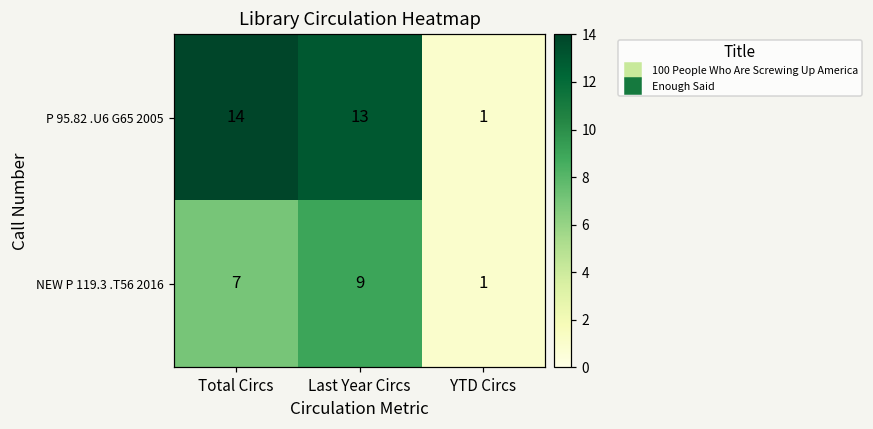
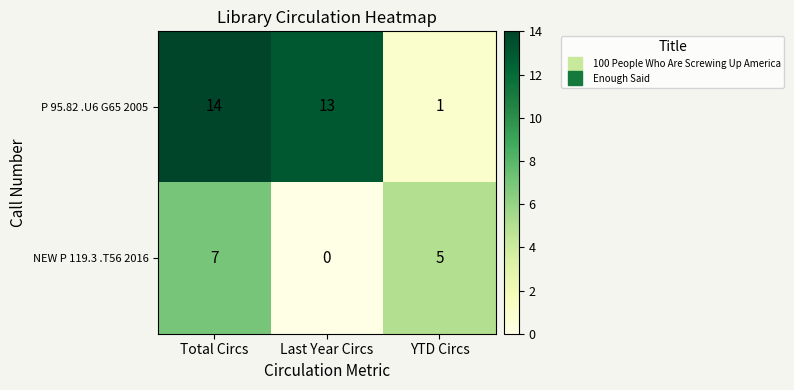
  {
    "P 95.82 .U6 G65 2005": {
      "Total Circs": 14,
      "Last Year Circs": 13,
      "YTD Circs": 1
    },
    "NEW P 119.3 .T56 2016": {
      "Total Circs": 7,
-     "Last Year Circs": 9,
-     "YTD Circs": 1
+     "Last Year Circs": 0,
+     "YTD Circs": 5
    }
  }
